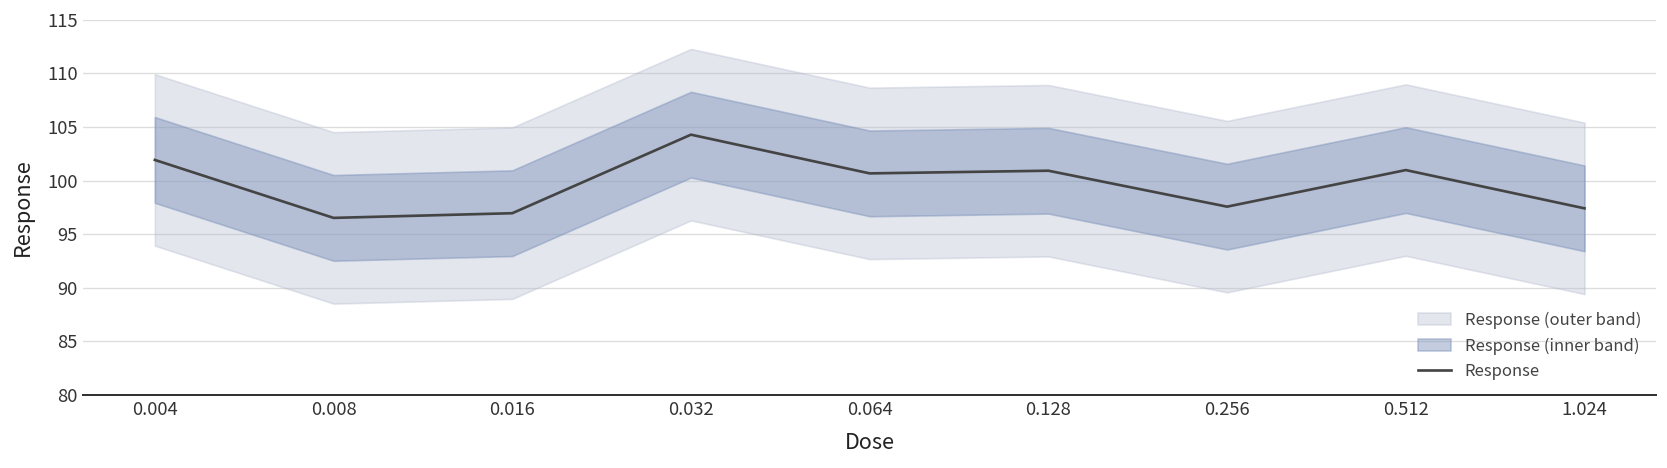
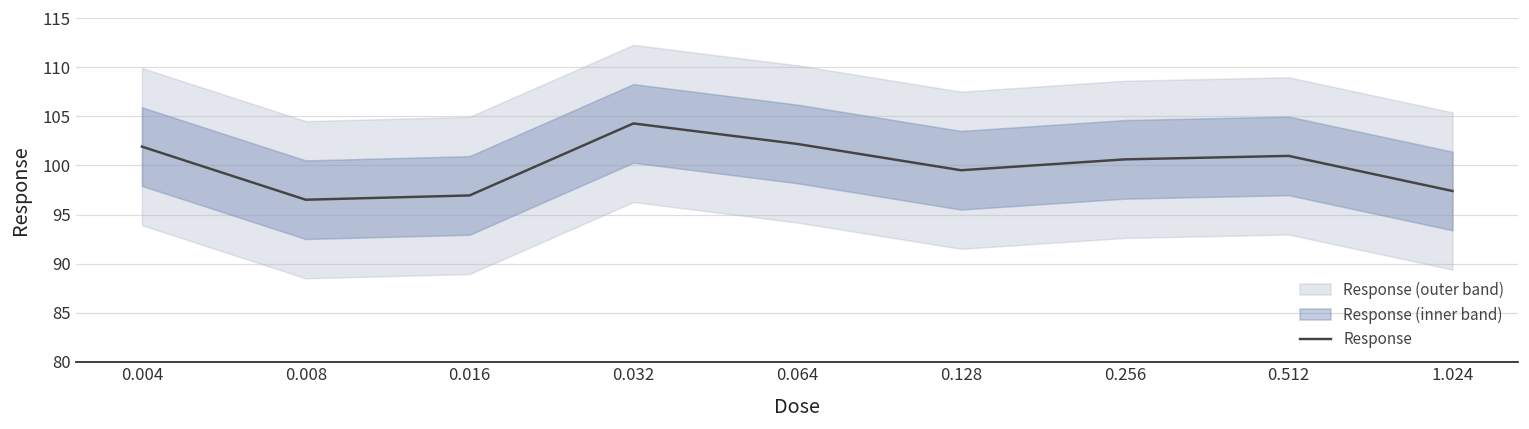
  {
    "Response": {
      "0.004": 102,
      "0.008": 97,
      "0.016": 97,
      "0.032": 104,
-     "0.064": 101,
-     "0.128": 101,
-     "0.256": 98,
+     "0.064": 102,
+     "0.128": 100,
+     "0.256": 101,
      "0.512": 101,
      "1.024": 97
    }
  }
